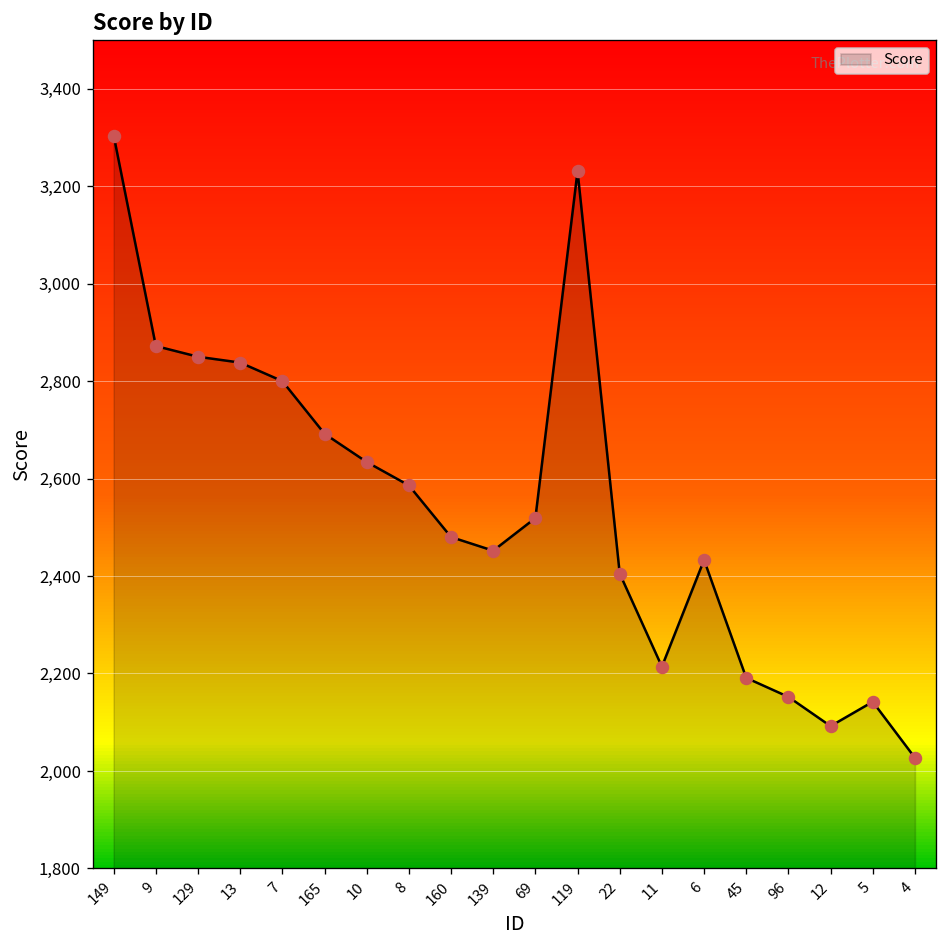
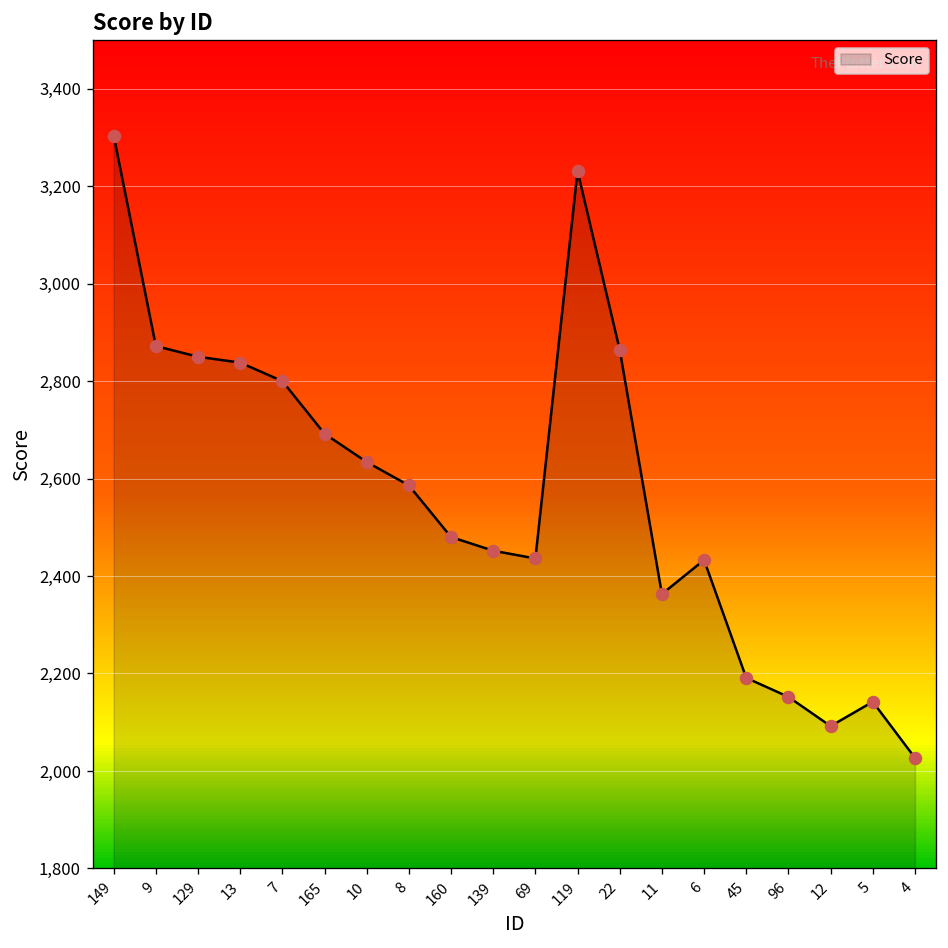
  {
    "149": "3,300",
    "9": "2,870",
    "129": "2,850",
    "13": "2,840",
    "7": "2,800",
    "165": "2,690",
    "10": "2,630",
    "8": "2,590",
    "160": "2,480",
    "139": "2,450",
-   "69": "2,520",
+   "69": "2,440",
    "119": "3,230",
-   "22": "2,410",
-   "11": "2,210",
+   "22": "2,860",
+   "11": "2,360",
    "6": "2,430",
    "45": "2,190",
    "96": "2,150",
    "12": "2,090",
    "5": "2,140",
    "4": "2,030"
  }
